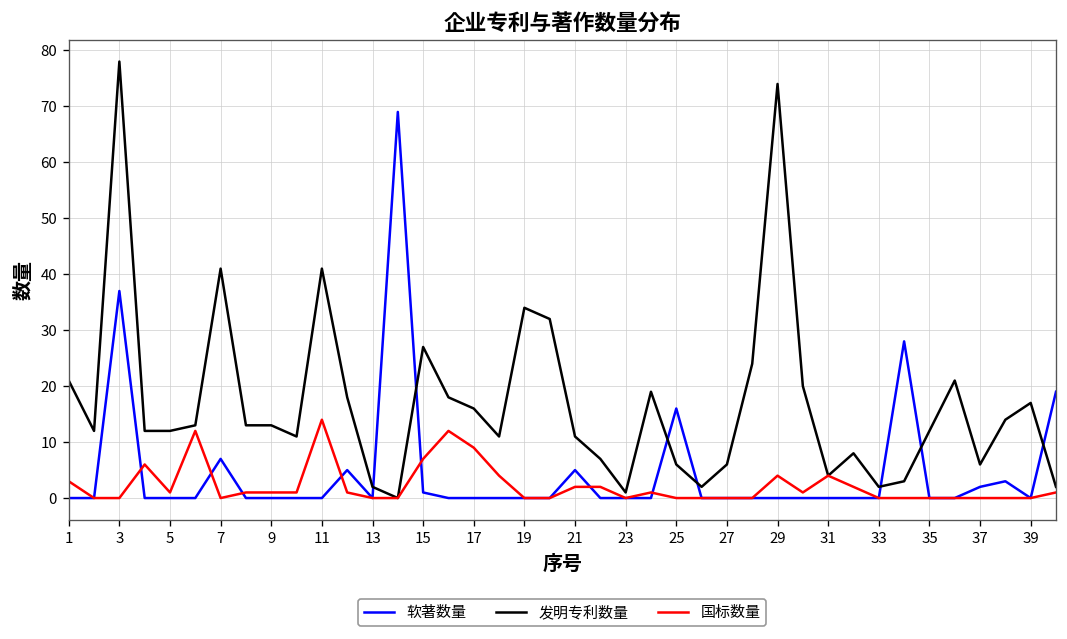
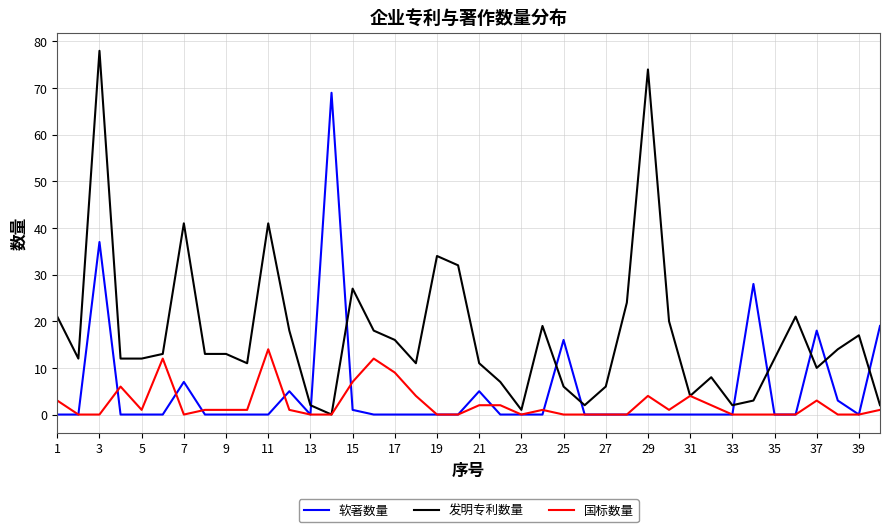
  {
    "软著数量": {
      "1": 0,
      "3": 37,
      "5": 0,
      "7": 7,
      "9": 0,
      "11": 0,
      "15": 1,
      "17": 0,
      "21": 5,
      "25": 16,
      "29": 0,
      "31": 0,
-     "37": 2
+     "37": 18
    },
    "发明专利数量": {
      "1": 21,
      "3": 78,
      "5": 12,
      "7": 41,
      "9": 13,
      "11": 41,
      "13": 2,
      "15": 27,
      "17": 16,
      "19": 34,
      "21": 11,
      "23": 1,
      "25": 6,
      "27": 6,
      "29": 74,
      "33": 2,
      "35": 12,
-     "37": 6,
+     "37": 10,
      "39": 17
    },
    "国标数量": {
      "1": 3,
      "3": 0,
      "5": 1,
      "7": 0,
      "9": 1,
      "11": 14,
      "15": 7,
      "17": 9,
      "21": 2,
      "25": 0,
      "29": 4,
-     "37": 0
+     "37": 3
    }
  }
